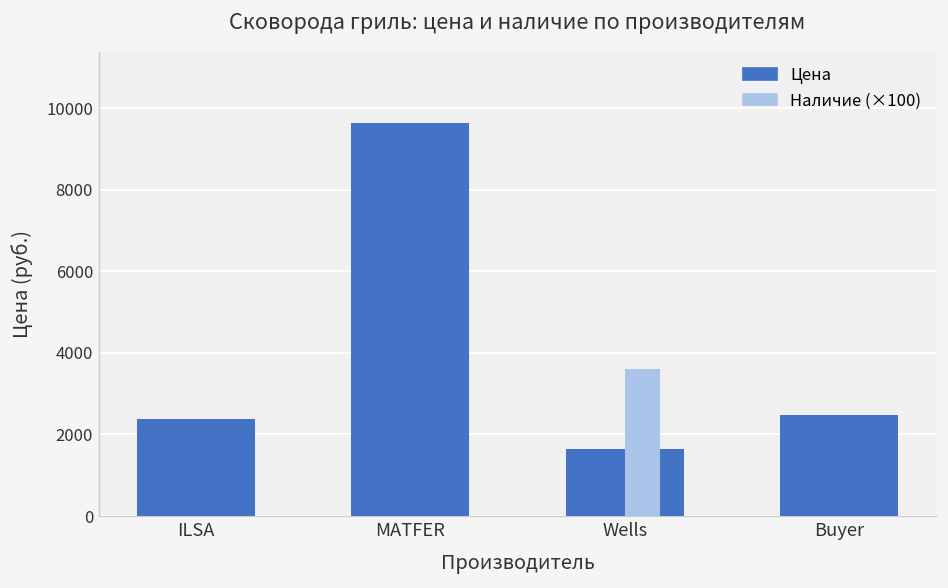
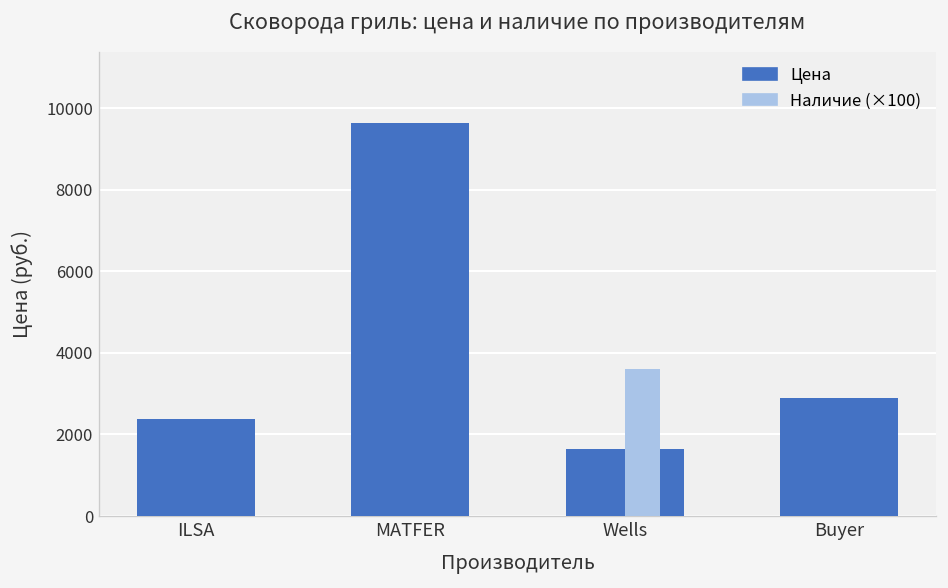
  {
    "Цена": {
      "ILSA": 2400,
      "MATFER": 9600,
      "Wells": 1600,
-     "Buyer": 2500
+     "Buyer": 2900
    },
    "Наличие (×100)": {
      "ILSA": 0,
      "MATFER": 0,
      "Wells": 3600,
      "Buyer": 0
    }
  }
